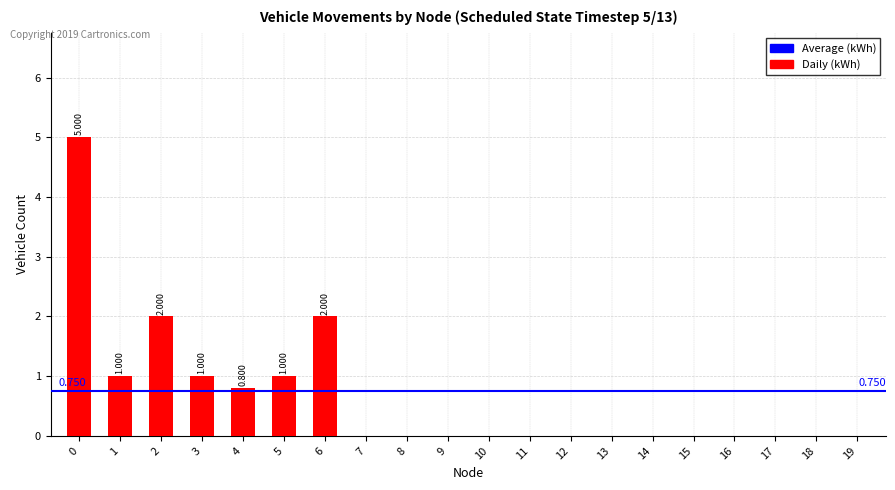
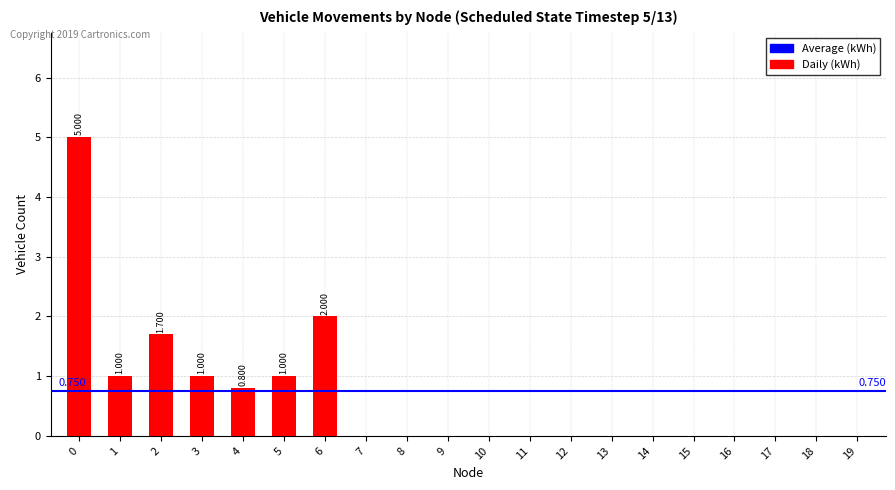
  {
    "0": 5.000,
    "1": 1.000,
-   "2": 2.000,
+   "2": 1.700,
    "3": 1.000,
    "4": 0.800,
    "5": 1.000,
    "6": 2.000
  }
